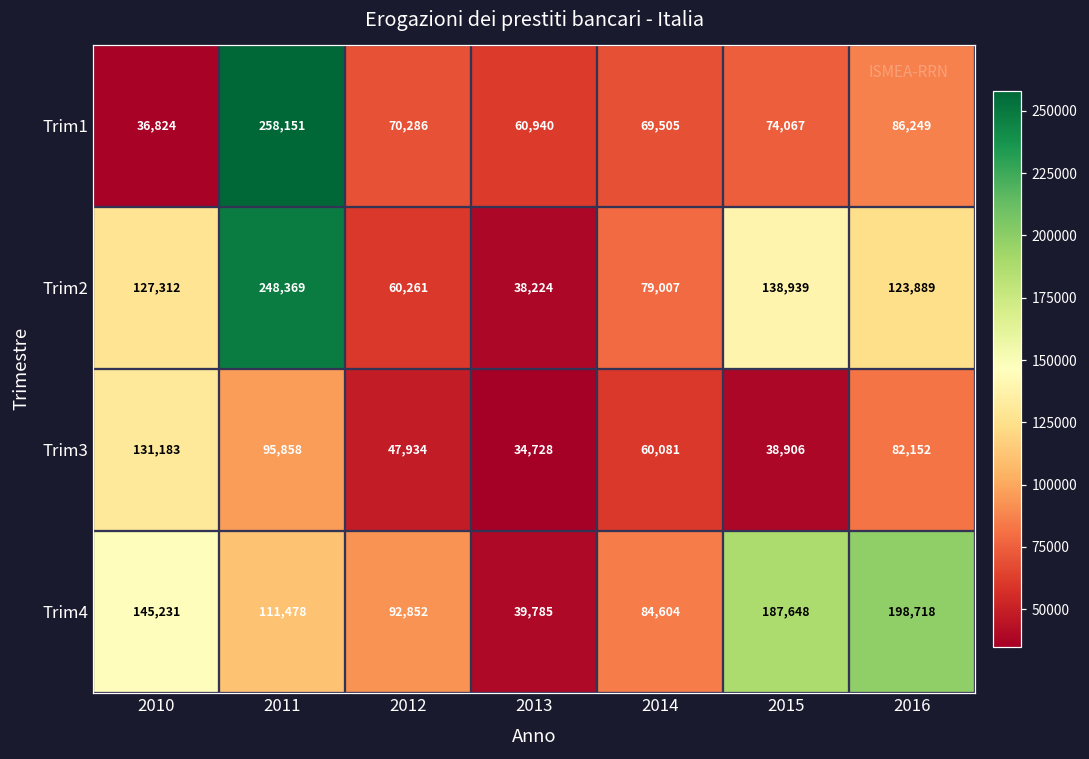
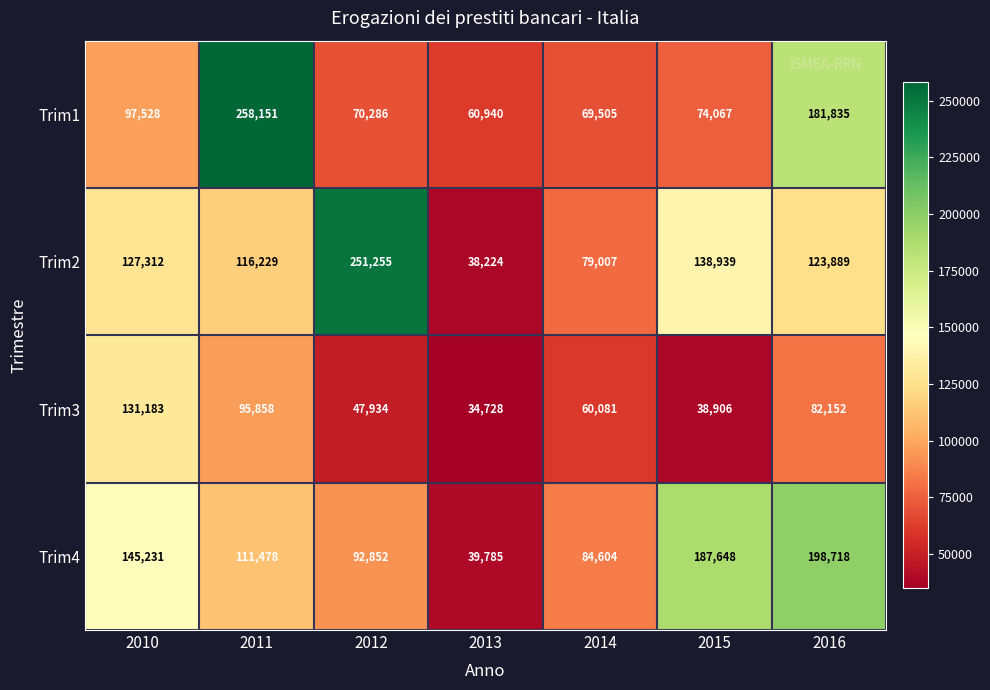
  {
    "Trim1": {
-     "2010": "36,824",
+     "2010": "97,528",
      "2011": "258,151",
      "2012": "70,286",
      "2013": "60,940",
      "2014": "69,505",
      "2015": "74,067",
-     "2016": "86,249"
+     "2016": "181,835"
    },
    "Trim2": {
      "2010": "127,312",
-     "2011": "248,369",
-     "2012": "60,261",
+     "2011": "116,229",
+     "2012": "251,255",
      "2013": "38,224",
      "2014": "79,007",
      "2015": "138,939",
      "2016": "123,889"
    },
    "Trim3": {
      "2010": "131,183",
      "2011": "95,858",
      "2012": "47,934",
      "2013": "34,728",
      "2014": "60,081",
      "2015": "38,906",
      "2016": "82,152"
    },
    "Trim4": {
      "2010": "145,231",
      "2011": "111,478",
      "2012": "92,852",
      "2013": "39,785",
      "2014": "84,604",
      "2015": "187,648",
      "2016": "198,718"
    }
  }
